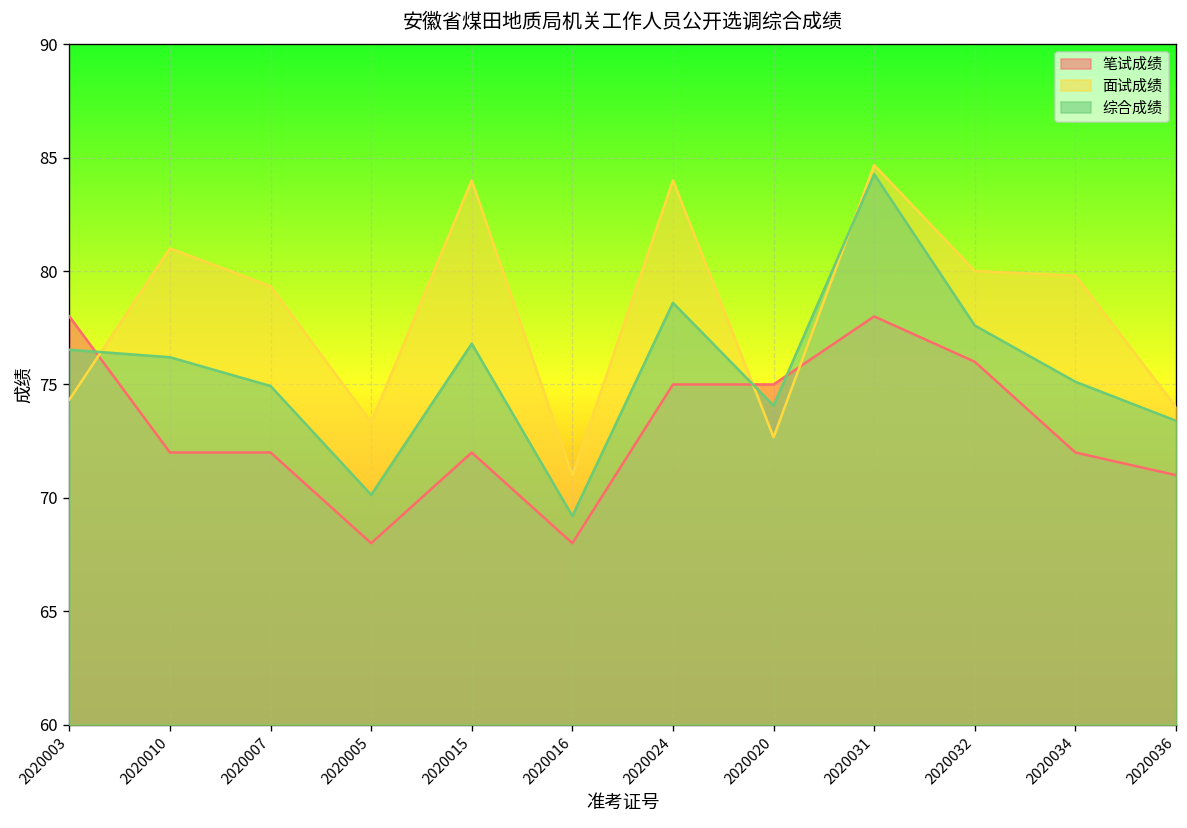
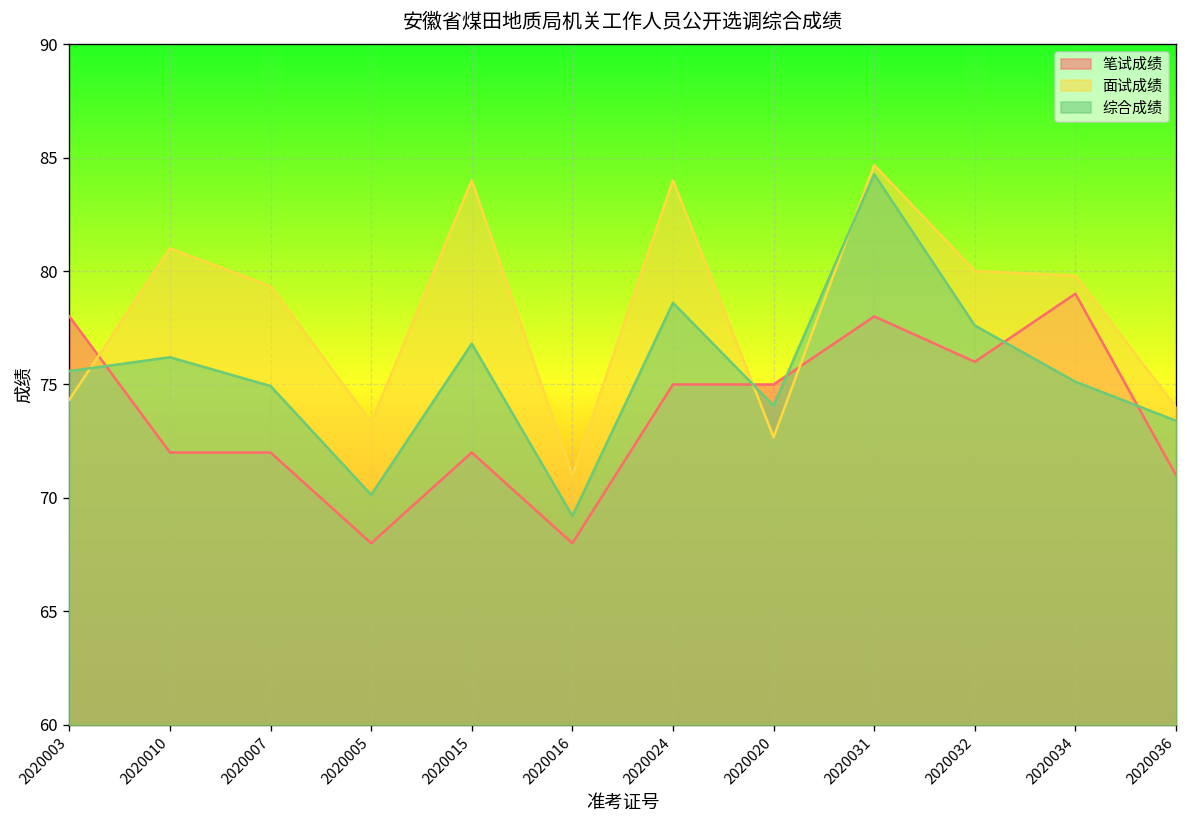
  {
    "笔试成绩": {
      "2020003": 78,
      "2020010": 72,
      "2020007": 72,
      "2020005": 68,
      "2020015": 72,
      "2020016": 68,
      "2020024": 75,
      "2020020": 75,
      "2020031": 78,
      "2020032": 76,
-     "2020034": 72,
+     "2020034": 79,
      "2020036": 71
    },
    "面试成绩": {
      "2020003": 74.3,
      "2020010": 81.0,
      "2020007": 79.3,
      "2020005": 73.3,
      "2020015": 84.0,
      "2020016": 71.0,
      "2020024": 84.0,
      "2020020": 72.7,
      "2020031": 84.7,
      "2020032": 80.0,
      "2020034": 79.8,
      "2020036": 74.0
    },
    "综合成绩": {
-     "2020003": 76.5,
+     "2020003": 75.6,
      "2020010": 76.2,
      "2020007": 74.9,
      "2020005": 70.1,
      "2020015": 76.8,
      "2020016": 69.2,
      "2020024": 78.6,
      "2020020": 74.1,
      "2020031": 84.3,
      "2020032": 77.6,
      "2020034": 75.1,
      "2020036": 73.4
    }
  }
